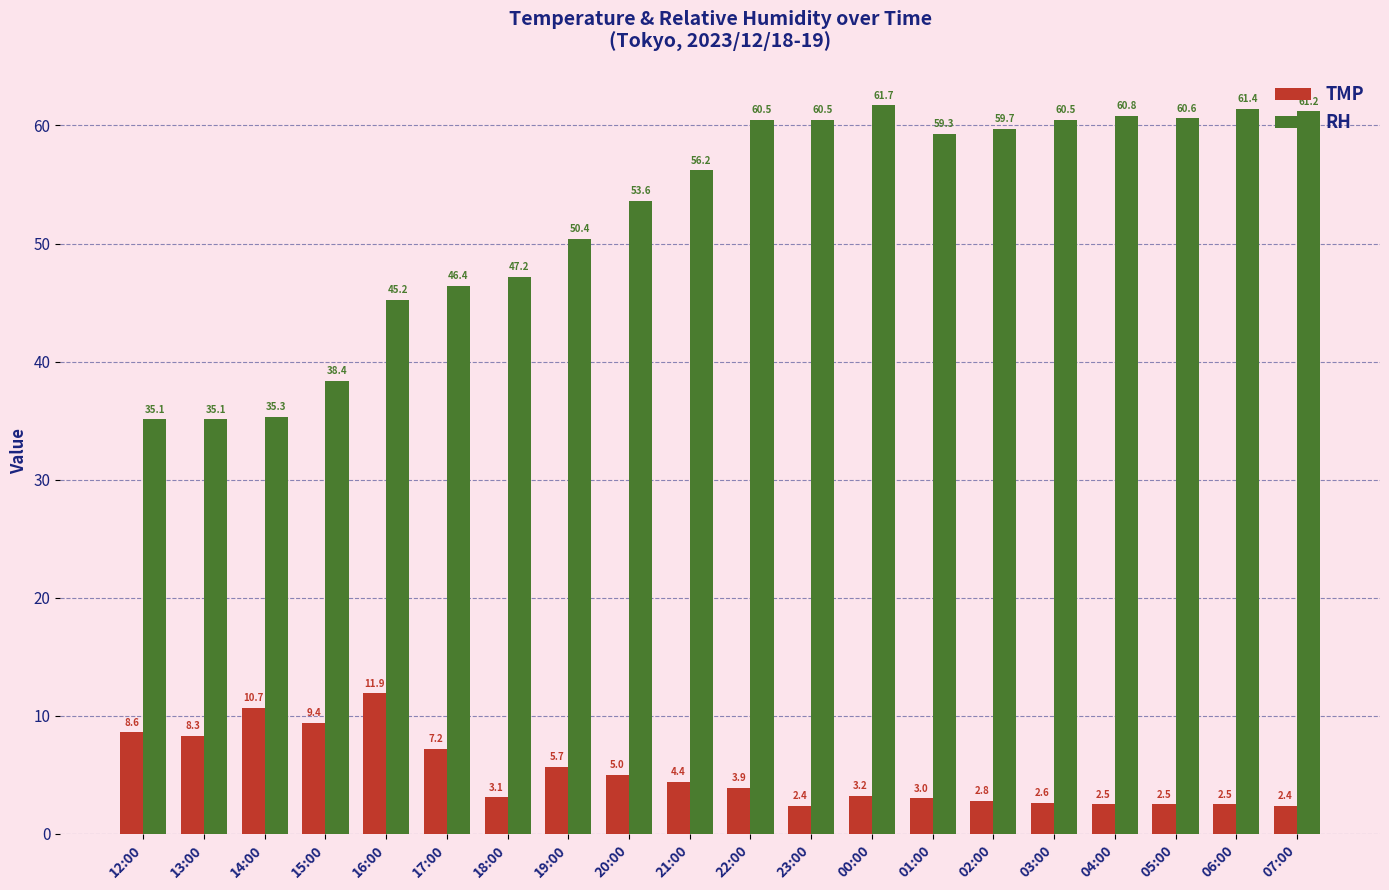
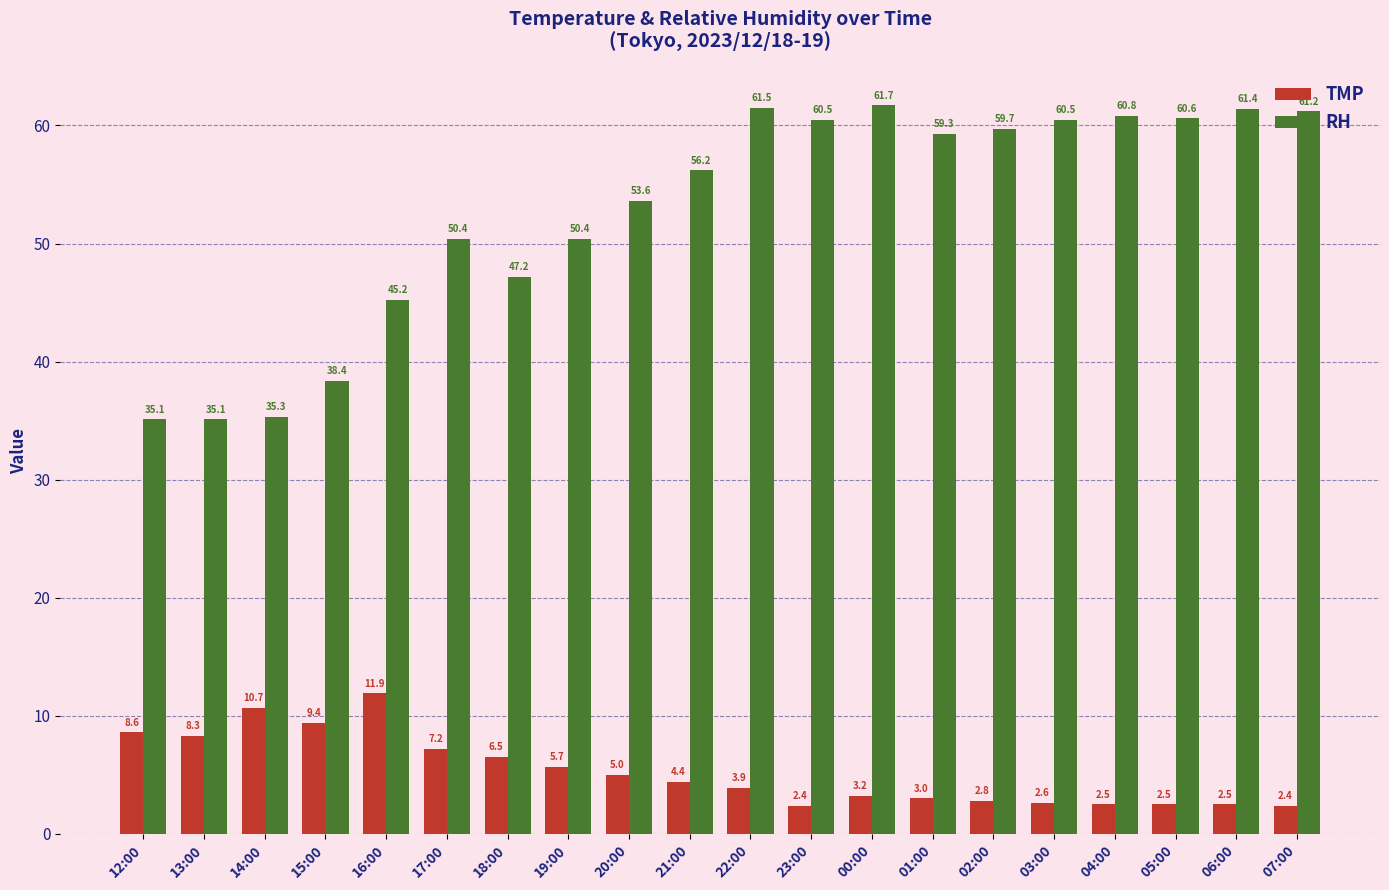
  {
    "TMP": {
      "12:00": 8.6,
      "13:00": 8.3,
      "14:00": 10.7,
      "15:00": 9.4,
      "16:00": 11.9,
      "17:00": 7.2,
-     "18:00": 3.1,
+     "18:00": 6.5,
      "19:00": 5.7,
      "20:00": 5.0,
      "21:00": 4.4,
      "22:00": 3.9,
      "23:00": 2.4,
      "00:00": 3.2,
      "01:00": 3.0,
      "02:00": 2.8,
      "03:00": 2.6,
      "04:00": 2.5,
      "05:00": 2.5,
      "06:00": 2.5,
      "07:00": 2.4
    },
    "RH": {
      "12:00": 35.1,
      "13:00": 35.1,
      "14:00": 35.3,
      "15:00": 38.4,
      "16:00": 45.2,
-     "17:00": 46.4,
+     "17:00": 50.4,
      "18:00": 47.2,
      "19:00": 50.4,
      "20:00": 53.6,
      "21:00": 56.2,
-     "22:00": 60.5,
+     "22:00": 61.5,
      "23:00": 60.5,
      "00:00": 61.7,
      "01:00": 59.3,
      "02:00": 59.7,
      "03:00": 60.5,
      "04:00": 60.8,
      "05:00": 60.6,
      "06:00": 61.4,
      "07:00": 61.2
    }
  }
